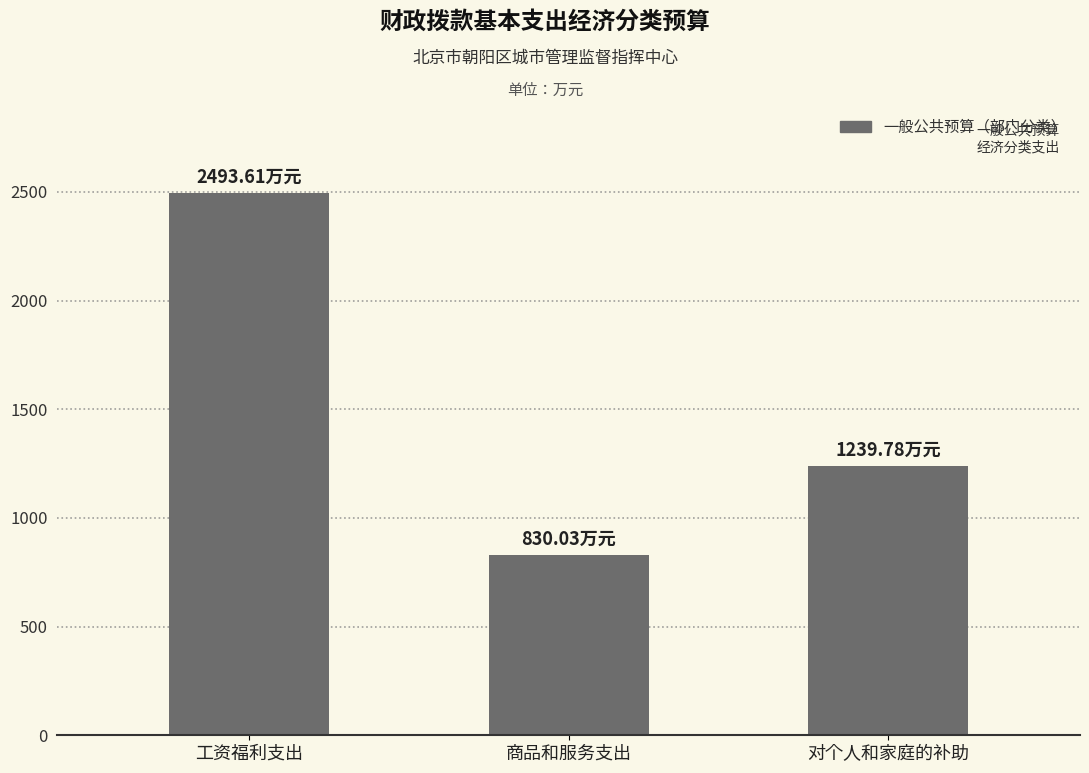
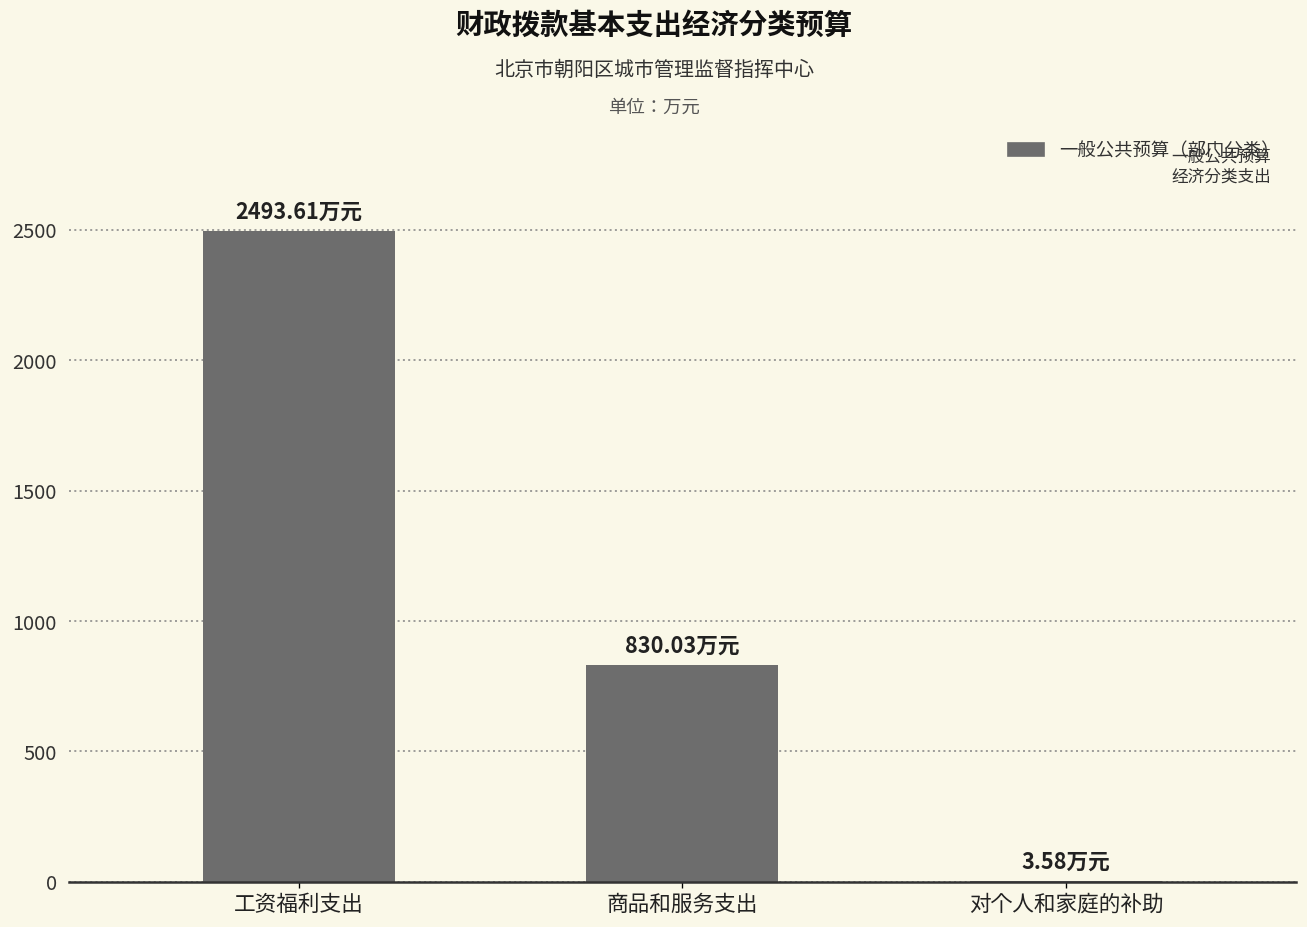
  {
    "工资福利支出": 2493.61,
    "商品和服务支出": 830.03,
-   "对个人和家庭的补助": 1239.78
+   "对个人和家庭的补助": 3.58
  }
